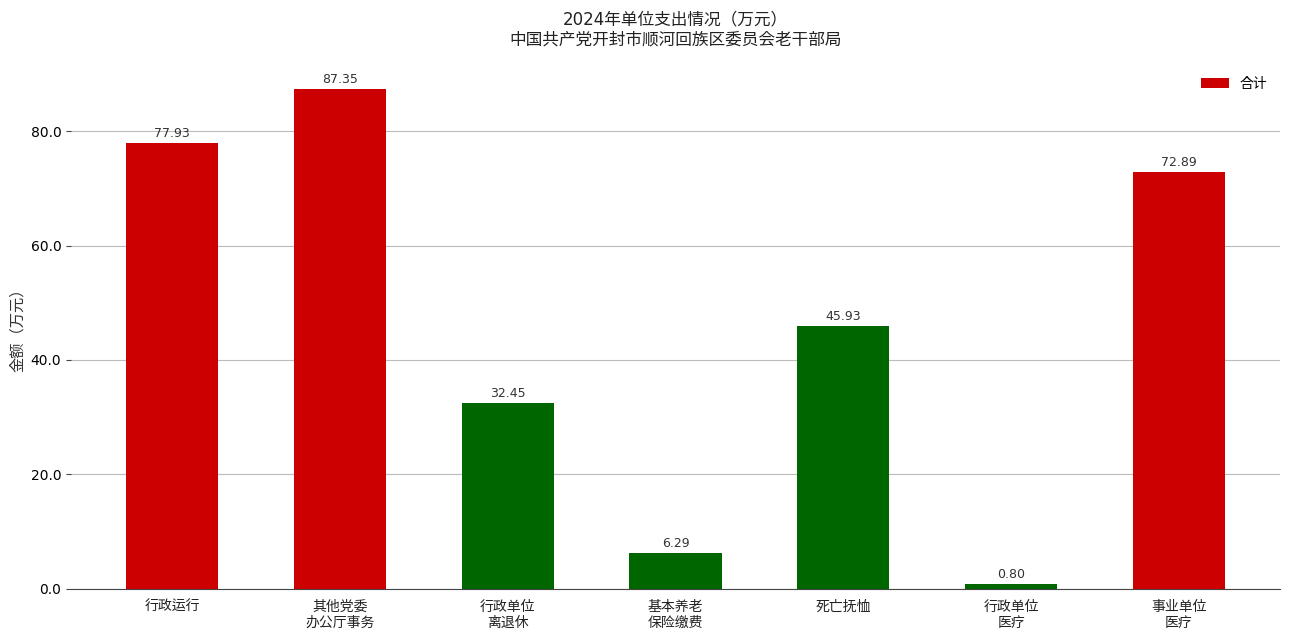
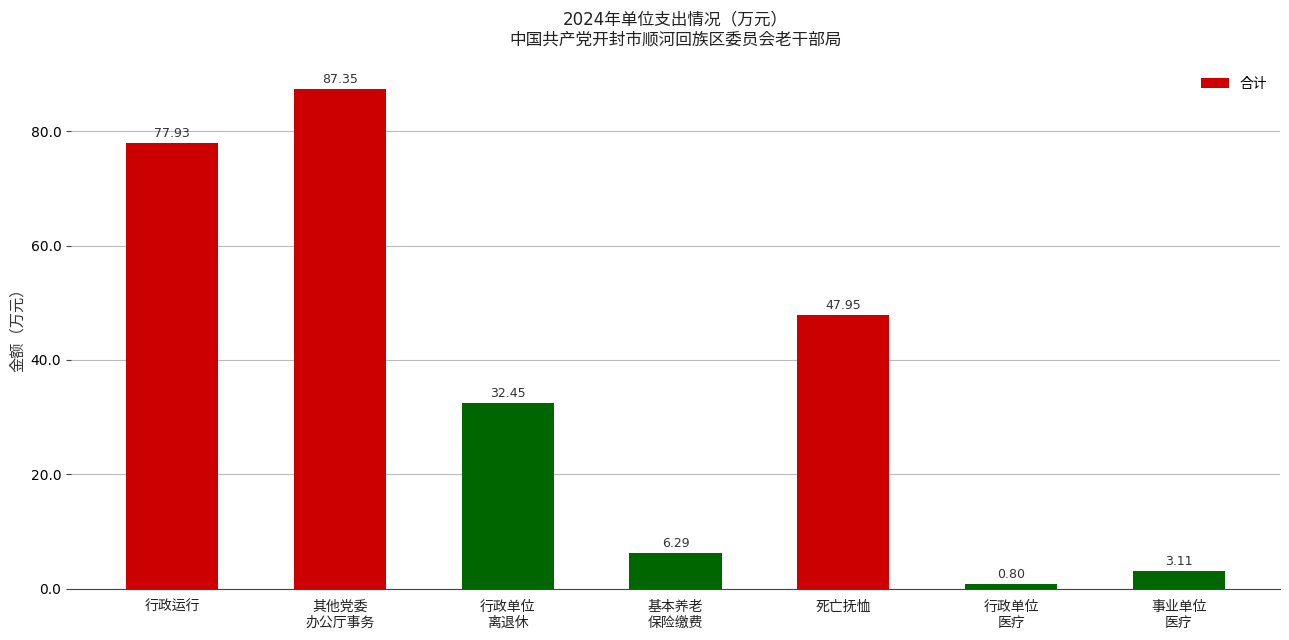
  {
    "行政运行": 77.93,
    "其他党委 办公厅事务": 87.35,
    "行政单位 离退休": 32.45,
    "基本养老 保险缴费": 6.29,
-   "死亡抚恤": 45.93,
+   "死亡抚恤": 47.95,
    "行政单位 医疗": 0.80,
-   "事业单位 医疗": 72.89
+   "事业单位 医疗": 3.11
  }
